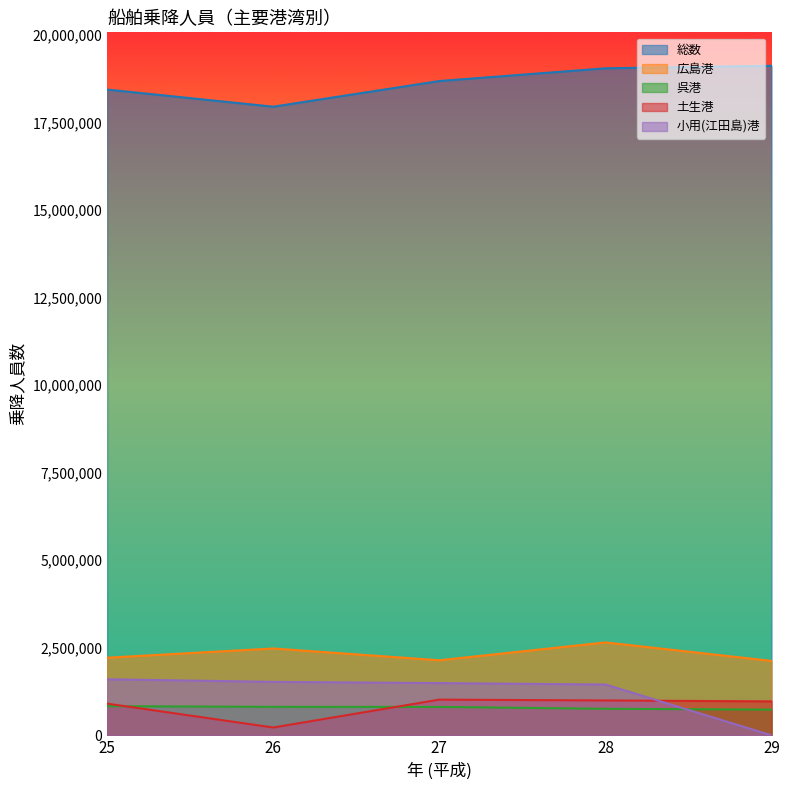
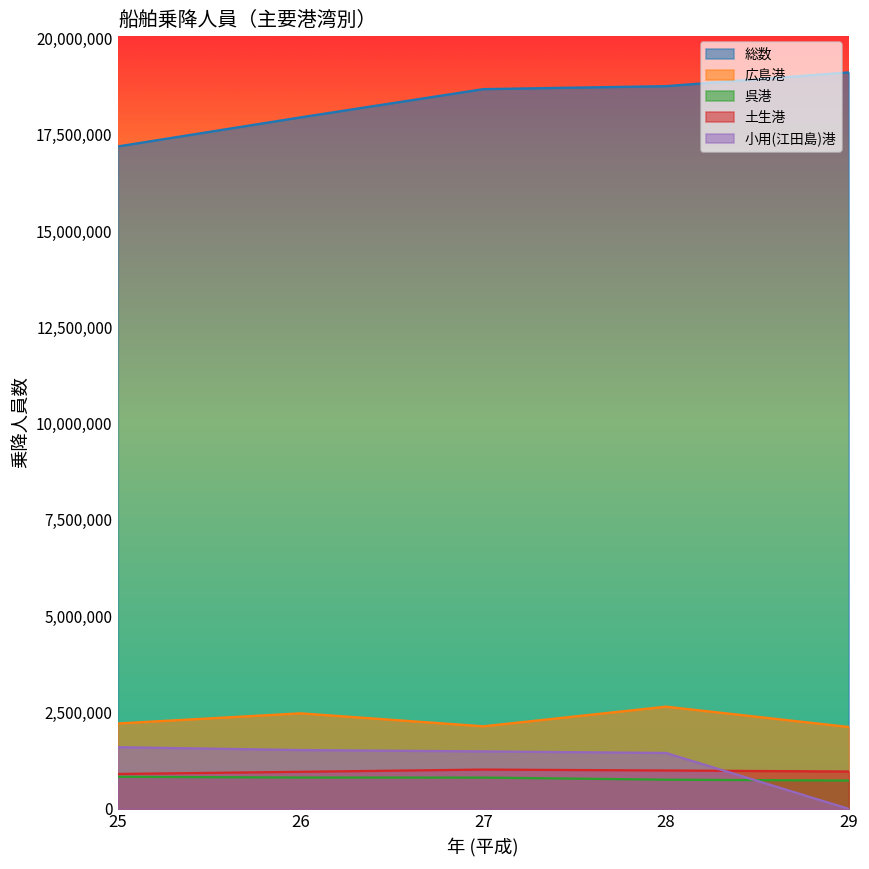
  {
    "総数": {
-     "25": "18,400,000",
+     "25": "17,200,000",
      "26": "17,900,000",
      "27": "18,700,000",
-     "28": "19,000,000",
+     "28": "18,800,000",
      "29": "19,100,000"
    },
    "広島港": {
      "25": "2,200,000",
      "26": "2,500,000",
      "27": "2,100,000",
      "28": "2,700,000",
      "29": "2,100,000"
    },
    "呉港": {
      "25": "800,000",
      "26": "800,000",
      "27": "800,000",
      "28": "800,000",
      "29": "700,000"
    },
    "土生港": {
      "25": "900,000",
-     "26": "200,000",
+     "26": "1,000,000",
      "27": "1,000,000",
      "28": "1,000,000",
      "29": "1,000,000"
    },
    "小用(江田島)港": {
      "25": "1,600,000",
      "26": "1,500,000",
      "27": "1,500,000",
      "28": "1,500,000",
      "29": "0"
    }
  }
